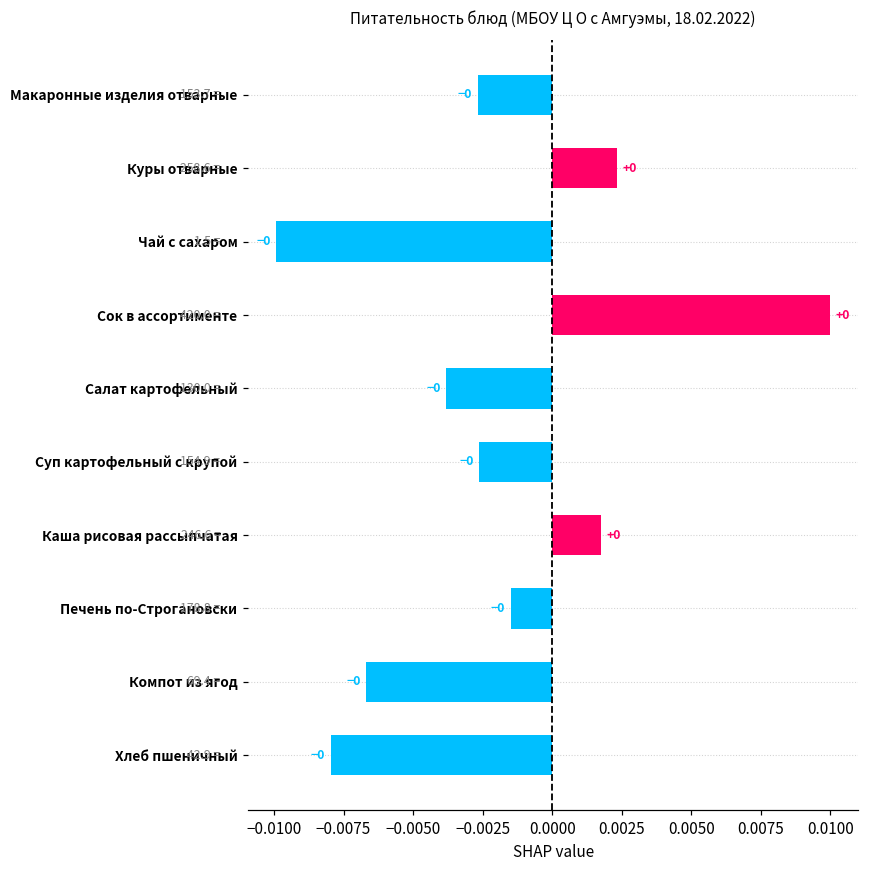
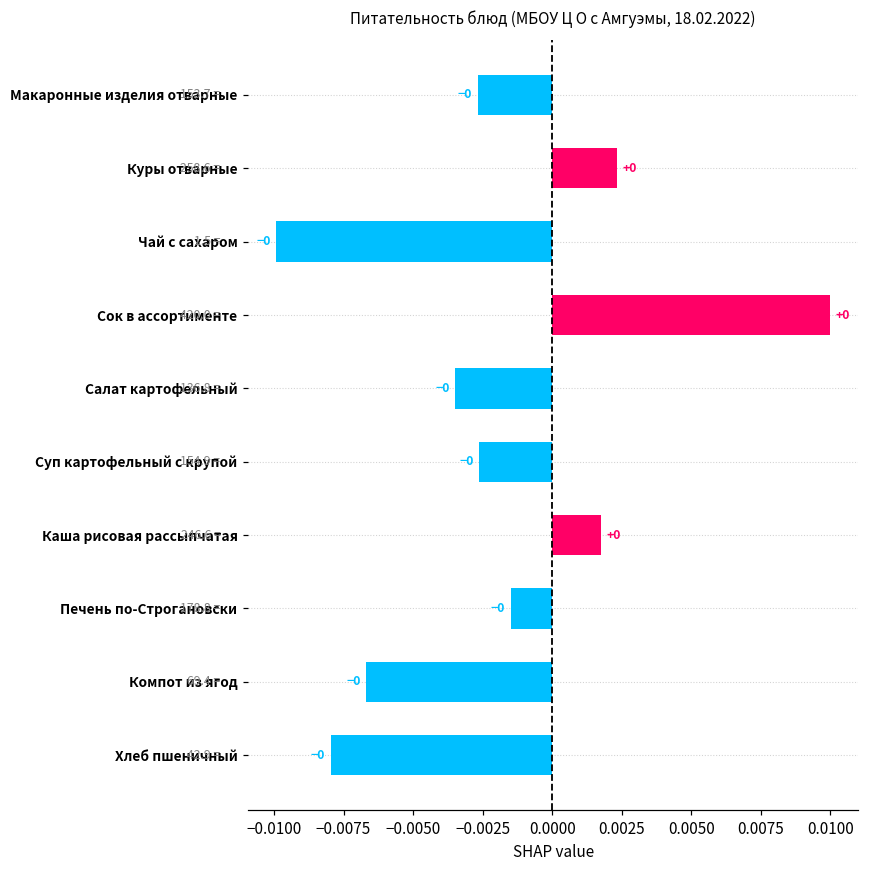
  {
    "Макаронные изделия отварные": "-0",
    "Куры отварные": "+0",
    "Чай с сахаром": "-0",
    "Сок в ассортименте": "+0",
-   "Салат картофельный": "130.0",
+   "Салат картофельный": "136.8",
    "Суп картофельный с крупой": "-0",
    "Каша рисовая рассыпчатая": "+0",
    "Печень по-Строгановски": "-0",
    "Компот из ягод": "-0",
    "Хлеб пшеничный": "-0"
  }
